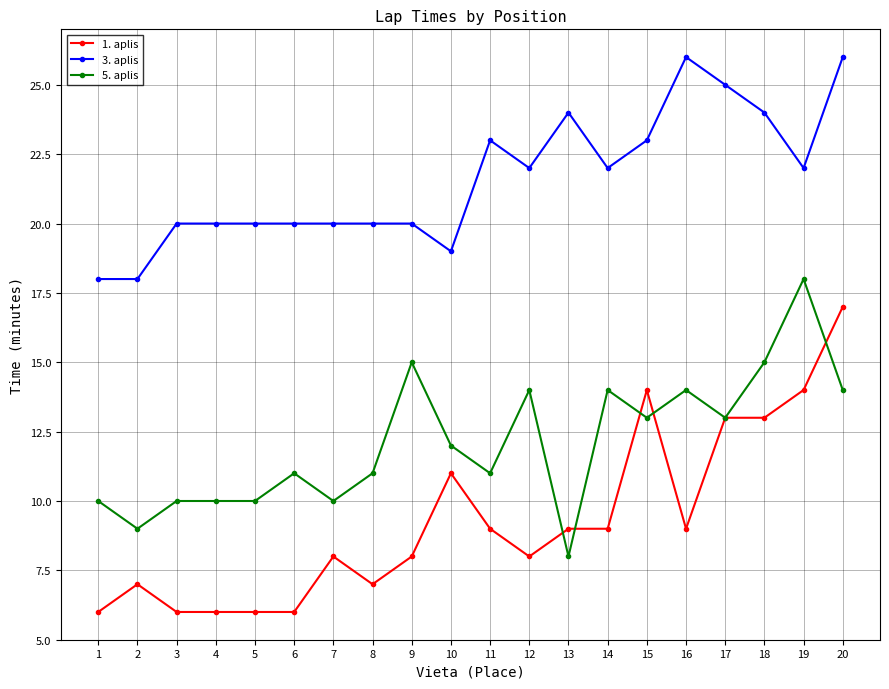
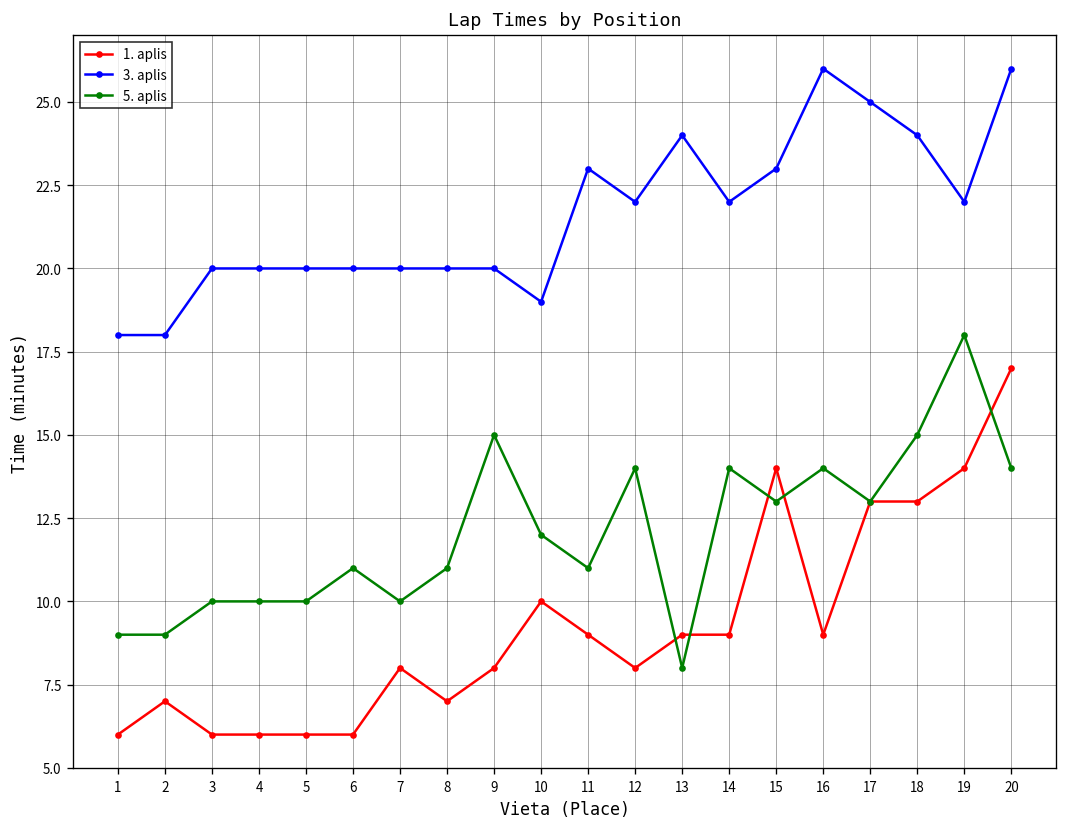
  {
    "1. aplis": {
      "1": 6,
      "2": 7,
      "3": 6,
      "4": 6,
      "5": 6,
      "6": 6,
      "7": 8,
      "8": 7,
      "9": 8,
-     "10": 11,
+     "10": 10,
      "11": 9,
      "12": 8,
      "13": 9,
      "14": 9,
      "15": 14,
      "16": 9,
      "18": 13,
      "19": 14,
      "20": 17
    },
    "3. aplis": {
      "1": 18,
      "2": 18,
      "3": 20,
      "4": 20,
      "5": 20,
      "6": 20,
      "7": 20,
      "8": 20,
      "9": 20,
      "10": 19,
      "11": 23,
      "12": 22,
      "13": 24,
      "14": 22,
      "15": 23,
      "16": 26,
      "17": 25,
      "18": 24,
      "19": 22,
      "20": 26
    },
    "5. aplis": {
-     "1": 10,
+     "1": 9,
      "2": 9,
      "3": 10,
      "4": 10,
      "5": 10,
      "6": 11,
      "7": 10,
      "8": 11,
      "9": 15,
      "10": 12,
      "11": 11,
      "12": 14,
      "13": 8,
      "14": 14,
      "15": 13,
      "16": 14,
      "18": 15,
      "19": 18,
      "20": 14
    }
  }
